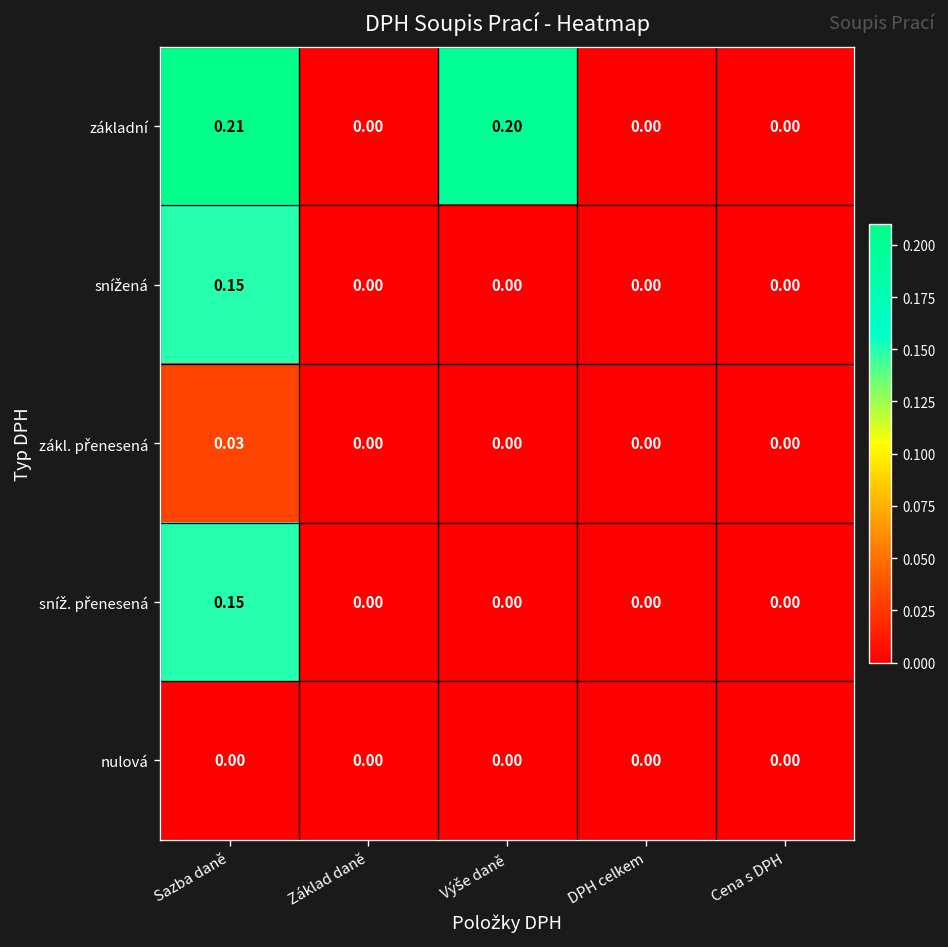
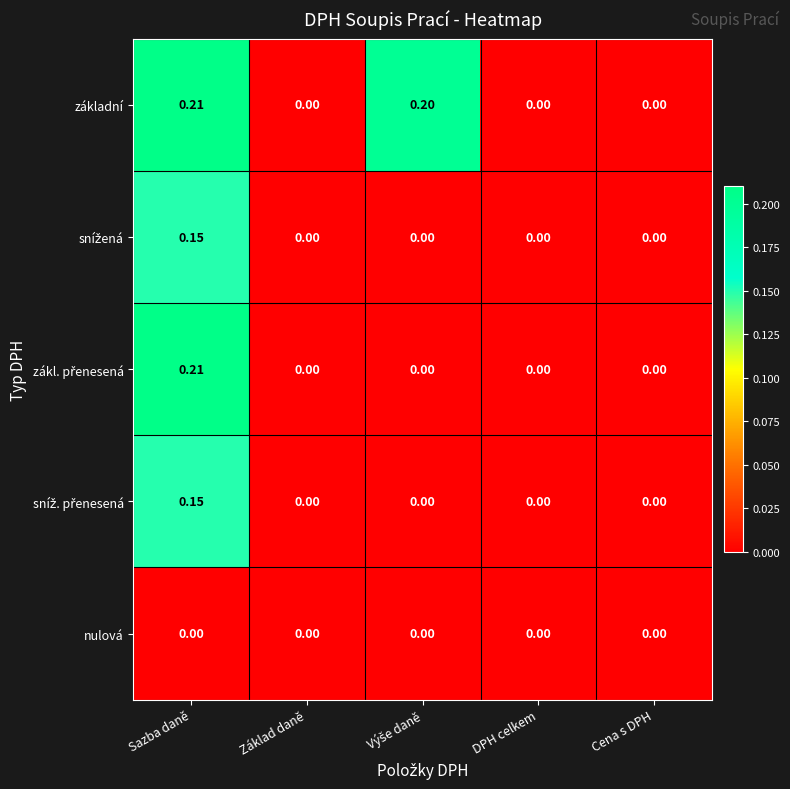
  {
    "základní": {
      "Sazba daně": 0.21,
      "Základ daně": 0.00,
      "Výše daně": 0.20,
      "DPH celkem": 0.00,
      "Cena s DPH": 0.00
    },
    "snížená": {
      "Sazba daně": 0.15,
      "Základ daně": 0.00,
      "Výše daně": 0.00,
      "DPH celkem": 0.00,
      "Cena s DPH": 0.00
    },
    "zákl. přenesená": {
-     "Sazba daně": 0.03,
+     "Sazba daně": 0.21,
      "Základ daně": 0.00,
      "Výše daně": 0.00,
      "DPH celkem": 0.00,
      "Cena s DPH": 0.00
    },
    "sníž. přenesená": {
      "Sazba daně": 0.15,
      "Základ daně": 0.00,
      "Výše daně": 0.00,
      "DPH celkem": 0.00,
      "Cena s DPH": 0.00
    },
    "nulová": {
      "Sazba daně": 0.00,
      "Základ daně": 0.00,
      "Výše daně": 0.00,
      "DPH celkem": 0.00,
      "Cena s DPH": 0.00
    }
  }
